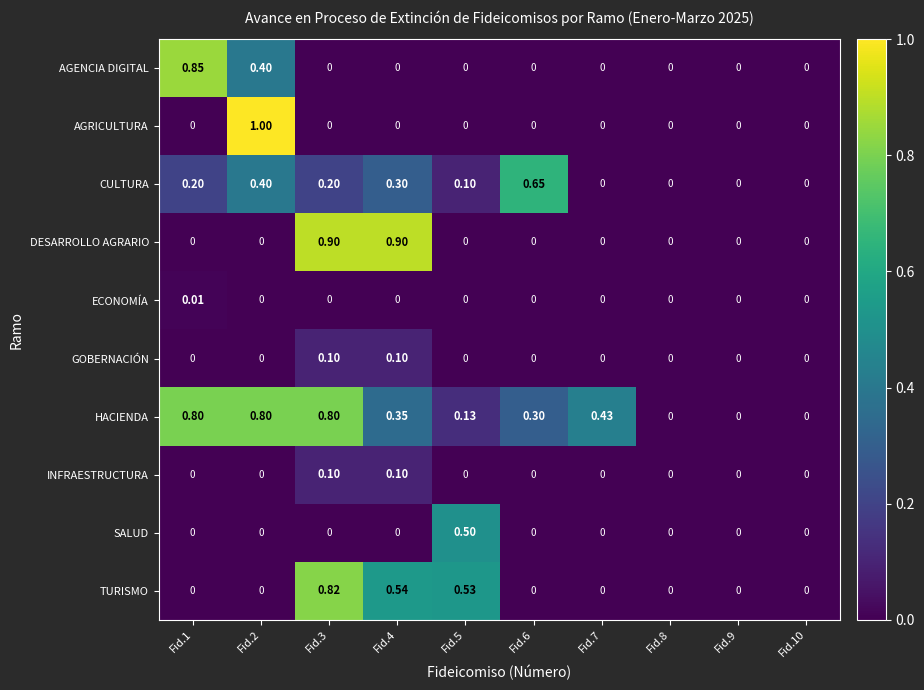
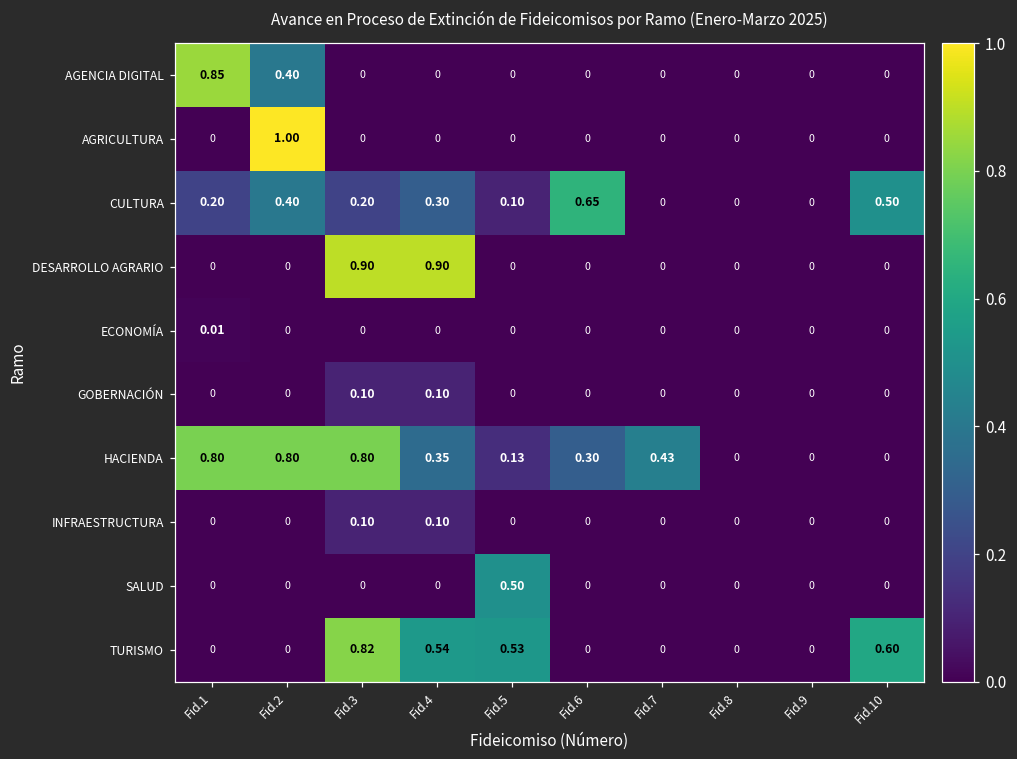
  {
    "AGENCIA DIGITAL": {
      "Fid.1": 0.85,
      "Fid.2": 0.40,
      "Fid.3": 0,
      "Fid.4": 0,
      "Fid.5": 0,
      "Fid.6": 0,
      "Fid.7": 0,
      "Fid.8": 0,
      "Fid.9": 0,
      "Fid.10": 0
    },
    "AGRICULTURA": {
      "Fid.1": 0,
      "Fid.2": 1.00,
      "Fid.3": 0,
      "Fid.4": 0,
      "Fid.5": 0,
      "Fid.6": 0,
      "Fid.7": 0,
      "Fid.8": 0,
      "Fid.9": 0,
      "Fid.10": 0
    },
    "CULTURA": {
      "Fid.1": 0.20,
      "Fid.2": 0.40,
      "Fid.3": 0.20,
      "Fid.4": 0.30,
      "Fid.5": 0.10,
      "Fid.6": 0.65,
      "Fid.7": 0,
      "Fid.8": 0,
      "Fid.9": 0,
-     "Fid.10": 0
+     "Fid.10": 0.50
    },
    "DESARROLLO AGRARIO": {
      "Fid.1": 0,
      "Fid.2": 0,
      "Fid.3": 0.90,
      "Fid.4": 0.90,
      "Fid.5": 0,
      "Fid.6": 0,
      "Fid.7": 0,
      "Fid.8": 0,
      "Fid.9": 0,
      "Fid.10": 0
    },
    "ECONOMÍA": {
      "Fid.1": 0.01,
      "Fid.2": 0,
      "Fid.3": 0,
      "Fid.4": 0,
      "Fid.5": 0,
      "Fid.6": 0,
      "Fid.7": 0,
      "Fid.8": 0,
      "Fid.9": 0,
      "Fid.10": 0
    },
    "GOBERNACIÓN": {
      "Fid.1": 0,
      "Fid.2": 0,
      "Fid.3": 0.10,
      "Fid.4": 0.10,
      "Fid.5": 0,
      "Fid.6": 0,
      "Fid.7": 0,
      "Fid.8": 0,
      "Fid.9": 0,
      "Fid.10": 0
    },
    "HACIENDA": {
      "Fid.1": 0.80,
      "Fid.2": 0.80,
      "Fid.3": 0.80,
      "Fid.4": 0.35,
      "Fid.5": 0.13,
      "Fid.6": 0.30,
      "Fid.7": 0.43,
      "Fid.8": 0,
      "Fid.9": 0,
      "Fid.10": 0
    },
    "INFRAESTRUCTURA": {
      "Fid.1": 0,
      "Fid.2": 0,
      "Fid.3": 0.10,
      "Fid.4": 0.10,
      "Fid.5": 0,
      "Fid.6": 0,
      "Fid.7": 0,
      "Fid.8": 0,
      "Fid.9": 0,
      "Fid.10": 0
    },
    "SALUD": {
      "Fid.1": 0,
      "Fid.2": 0,
      "Fid.3": 0,
      "Fid.4": 0,
      "Fid.5": 0.50,
      "Fid.6": 0,
      "Fid.7": 0,
      "Fid.8": 0,
      "Fid.9": 0,
      "Fid.10": 0
    },
    "TURISMO": {
      "Fid.1": 0,
      "Fid.2": 0,
      "Fid.3": 0.82,
      "Fid.4": 0.54,
      "Fid.5": 0.53,
      "Fid.6": 0,
      "Fid.7": 0,
      "Fid.8": 0,
      "Fid.9": 0,
-     "Fid.10": 0
+     "Fid.10": 0.60
    }
  }
